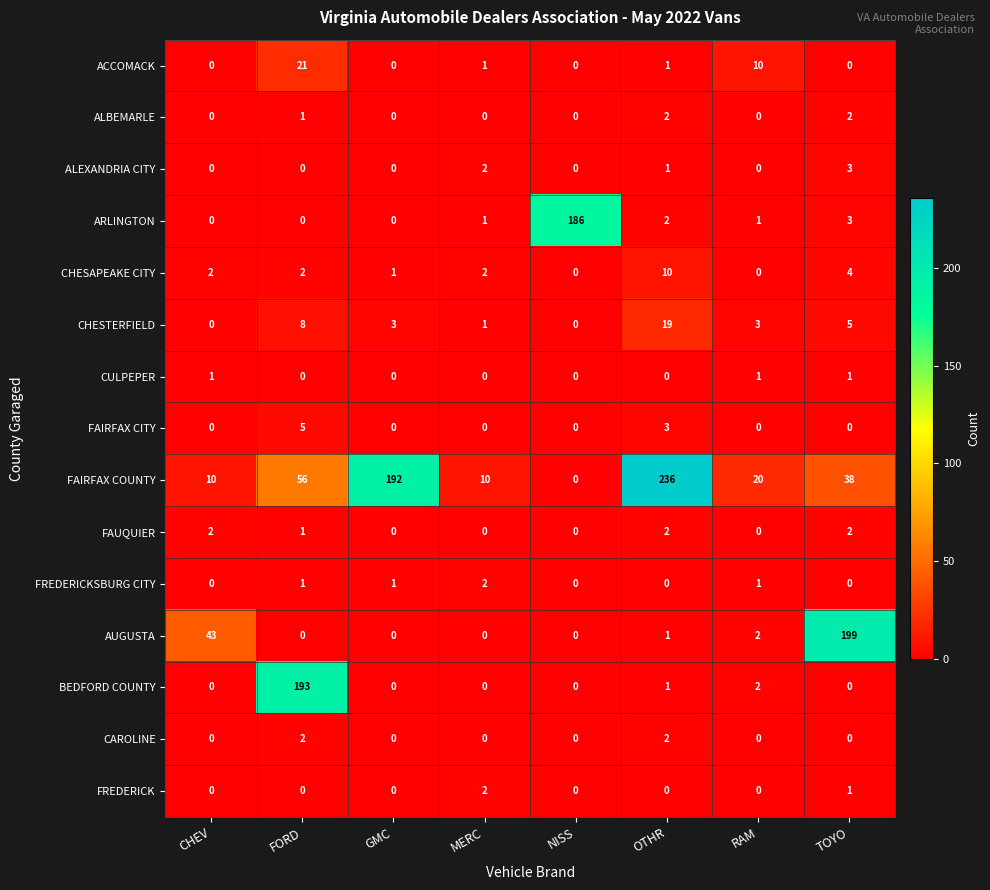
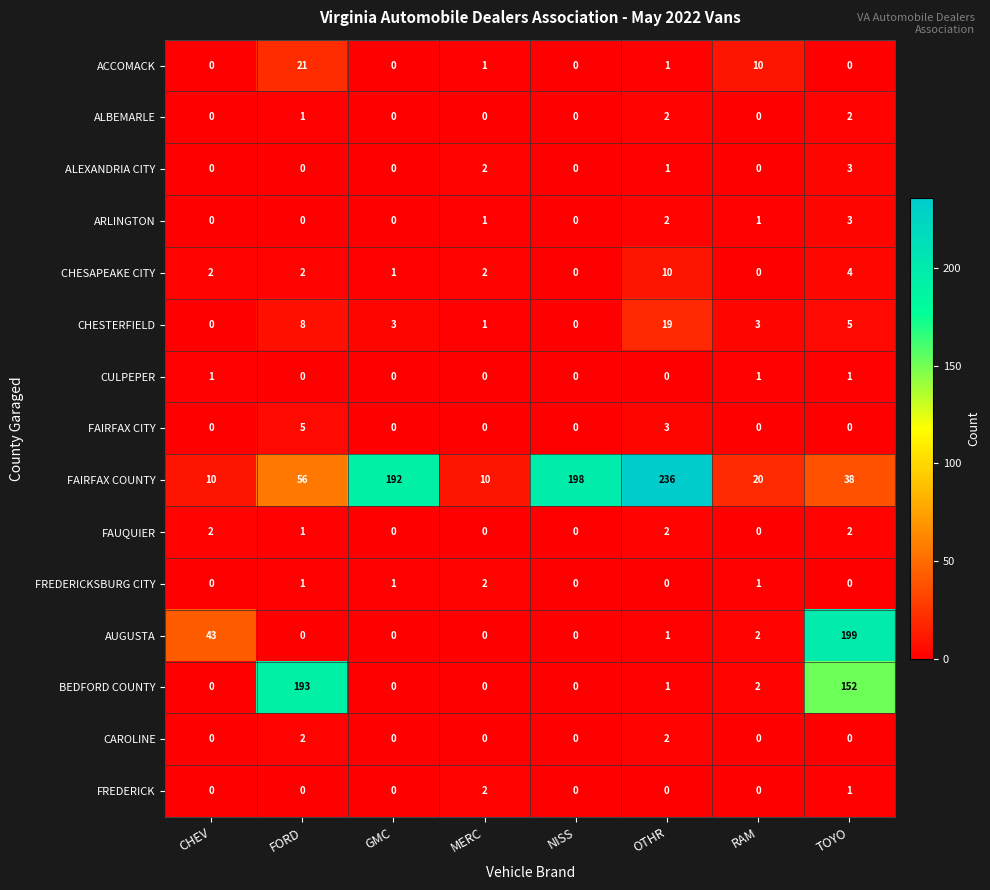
  {
    "ACCOMACK": {
      "CHEV": 0,
      "FORD": 21,
      "GMC": 0,
      "MERC": 1,
      "NISS": 0,
      "OTHR": 1,
      "RAM": 10,
      "TOYO": 0
    },
    "ALBEMARLE": {
      "CHEV": 0,
      "FORD": 1,
      "GMC": 0,
      "MERC": 0,
      "NISS": 0,
      "OTHR": 2,
      "RAM": 0,
      "TOYO": 2
    },
    "ALEXANDRIA CITY": {
      "CHEV": 0,
      "FORD": 0,
      "GMC": 0,
      "MERC": 2,
      "NISS": 0,
      "OTHR": 1,
      "RAM": 0,
      "TOYO": 3
    },
    "ARLINGTON": {
      "CHEV": 0,
      "FORD": 0,
      "GMC": 0,
      "MERC": 1,
-     "NISS": 186,
+     "NISS": 0,
      "OTHR": 2,
      "RAM": 1,
      "TOYO": 3
    },
    "CHESAPEAKE CITY": {
      "CHEV": 2,
      "FORD": 2,
      "GMC": 1,
      "MERC": 2,
      "NISS": 0,
      "OTHR": 10,
      "RAM": 0,
      "TOYO": 4
    },
    "CHESTERFIELD": {
      "CHEV": 0,
      "FORD": 8,
      "GMC": 3,
      "MERC": 1,
      "NISS": 0,
      "OTHR": 19,
      "RAM": 3,
      "TOYO": 5
    },
    "CULPEPER": {
      "CHEV": 1,
      "FORD": 0,
      "GMC": 0,
      "MERC": 0,
      "NISS": 0,
      "OTHR": 0,
      "RAM": 1,
      "TOYO": 1
    },
    "FAIRFAX CITY": {
      "CHEV": 0,
      "FORD": 5,
      "GMC": 0,
      "MERC": 0,
      "NISS": 0,
      "OTHR": 3,
      "RAM": 0,
      "TOYO": 0
    },
    "FAIRFAX COUNTY": {
      "CHEV": 10,
      "FORD": 56,
      "GMC": 192,
      "MERC": 10,
-     "NISS": 0,
+     "NISS": 198,
      "OTHR": 236,
      "RAM": 20,
      "TOYO": 38
    },
    "FAUQUIER": {
      "CHEV": 2,
      "FORD": 1,
      "GMC": 0,
      "MERC": 0,
      "NISS": 0,
      "OTHR": 2,
      "RAM": 0,
      "TOYO": 2
    },
    "FREDERICKSBURG CITY": {
      "CHEV": 0,
      "FORD": 1,
      "GMC": 1,
      "MERC": 2,
      "NISS": 0,
      "OTHR": 0,
      "RAM": 1,
      "TOYO": 0
    },
    "AUGUSTA": {
      "CHEV": 43,
      "FORD": 0,
      "GMC": 0,
      "MERC": 0,
      "NISS": 0,
      "OTHR": 1,
      "RAM": 2,
      "TOYO": 199
    },
    "BEDFORD COUNTY": {
      "CHEV": 0,
      "FORD": 193,
      "GMC": 0,
      "MERC": 0,
      "NISS": 0,
      "OTHR": 1,
      "RAM": 2,
-     "TOYO": 0
+     "TOYO": 152
    },
    "CAROLINE": {
      "CHEV": 0,
      "FORD": 2,
      "GMC": 0,
      "MERC": 0,
      "NISS": 0,
      "OTHR": 2,
      "RAM": 0,
      "TOYO": 0
    },
    "FREDERICK": {
      "CHEV": 0,
      "FORD": 0,
      "GMC": 0,
      "MERC": 2,
      "NISS": 0,
      "OTHR": 0,
      "RAM": 0,
      "TOYO": 1
    }
  }
